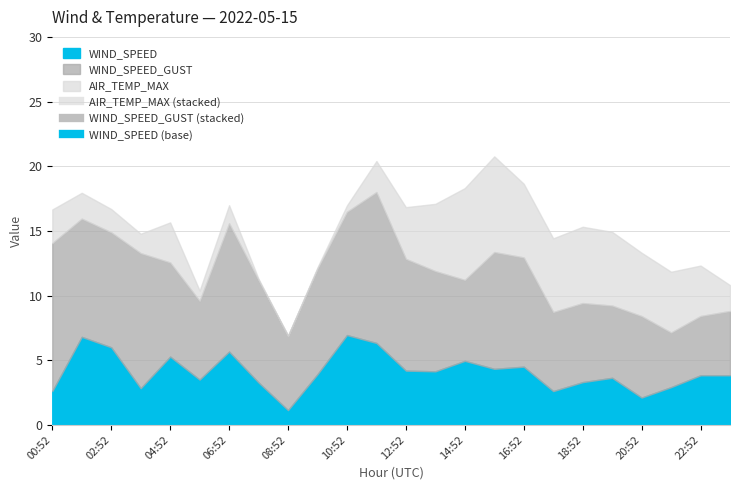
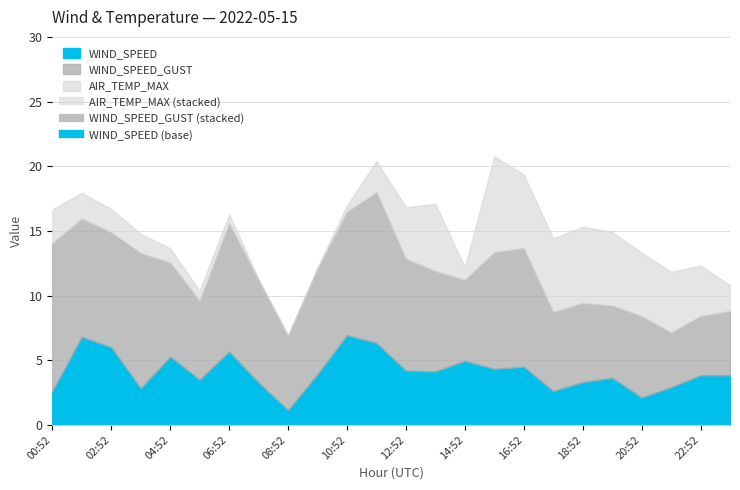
  {
    "WIND_SPEED": {
      "00:52": 2.6,
      "02:52": 6.0,
      "04:52": 5.3,
      "06:52": 5.7,
      "08:52": 1.1,
      "10:52": 6.9,
      "12:52": 4.2,
      "14:52": 5.0,
      "16:52": 4.5,
      "18:52": 3.3,
      "20:52": 2.1,
      "22:52": 3.8
    },
    "WIND_SPEED_GUST": {
      "00:52": 11.4,
      "02:52": 8.9,
      "04:52": 7.3,
      "06:52": 9.9,
      "10:52": 9.5,
      "12:52": 8.6,
      "14:52": 6.3,
-     "16:52": 8.4,
+     "16:52": 9.2,
      "18:52": 6.1,
      "20:52": 6.3,
      "22:52": 4.6
    },
    "AIR_TEMP_MAX": {
      "00:52": 2.6,
      "02:52": 1.8,
-     "04:52": 3.1,
-     "06:52": 1.4,
+     "04:52": 1.1,
+     "06:52": 0.7,
      "10:52": 0.5,
      "12:52": 4.0,
-     "14:52": 7.1,
+     "14:52": 1.0,
      "16:52": 5.7,
      "18:52": 5.9,
      "20:52": 4.9,
      "22:52": 3.9
    }
  }
